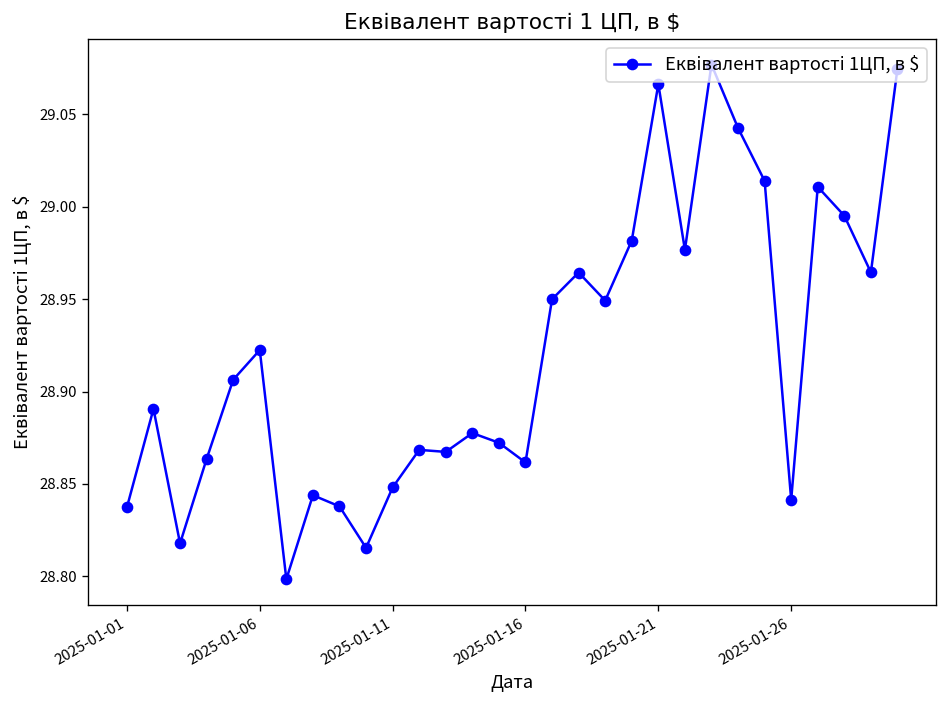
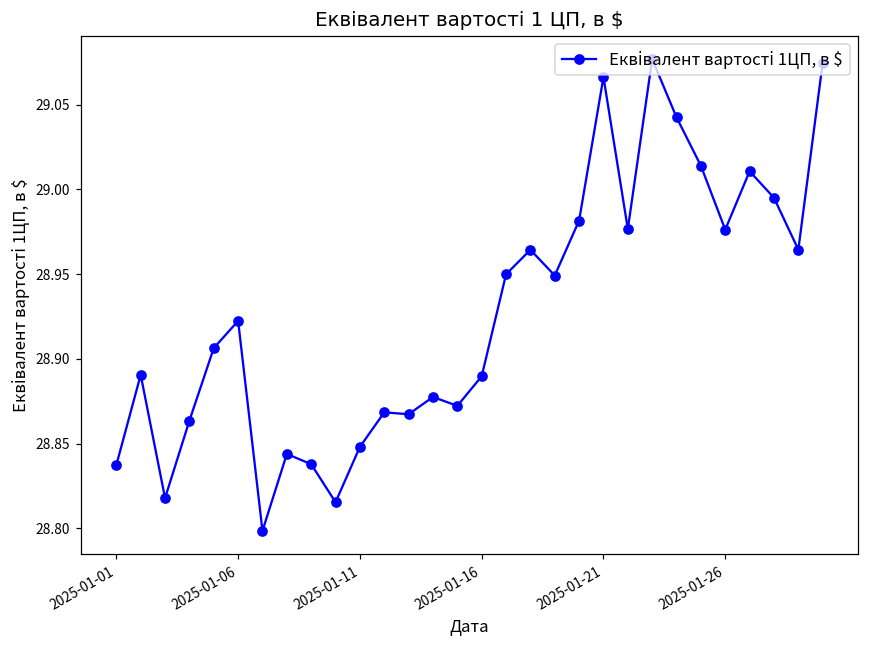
  {
    "2025-01-01": 28.837,
    "2025-01-06": 28.922,
    "2025-01-11": 28.848,
-   "2025-01-16": 28.862,
+   "2025-01-16": 28.890,
    "2025-01-21": 29.066,
-   "2025-01-26": 28.841
+   "2025-01-26": 28.976
  }
